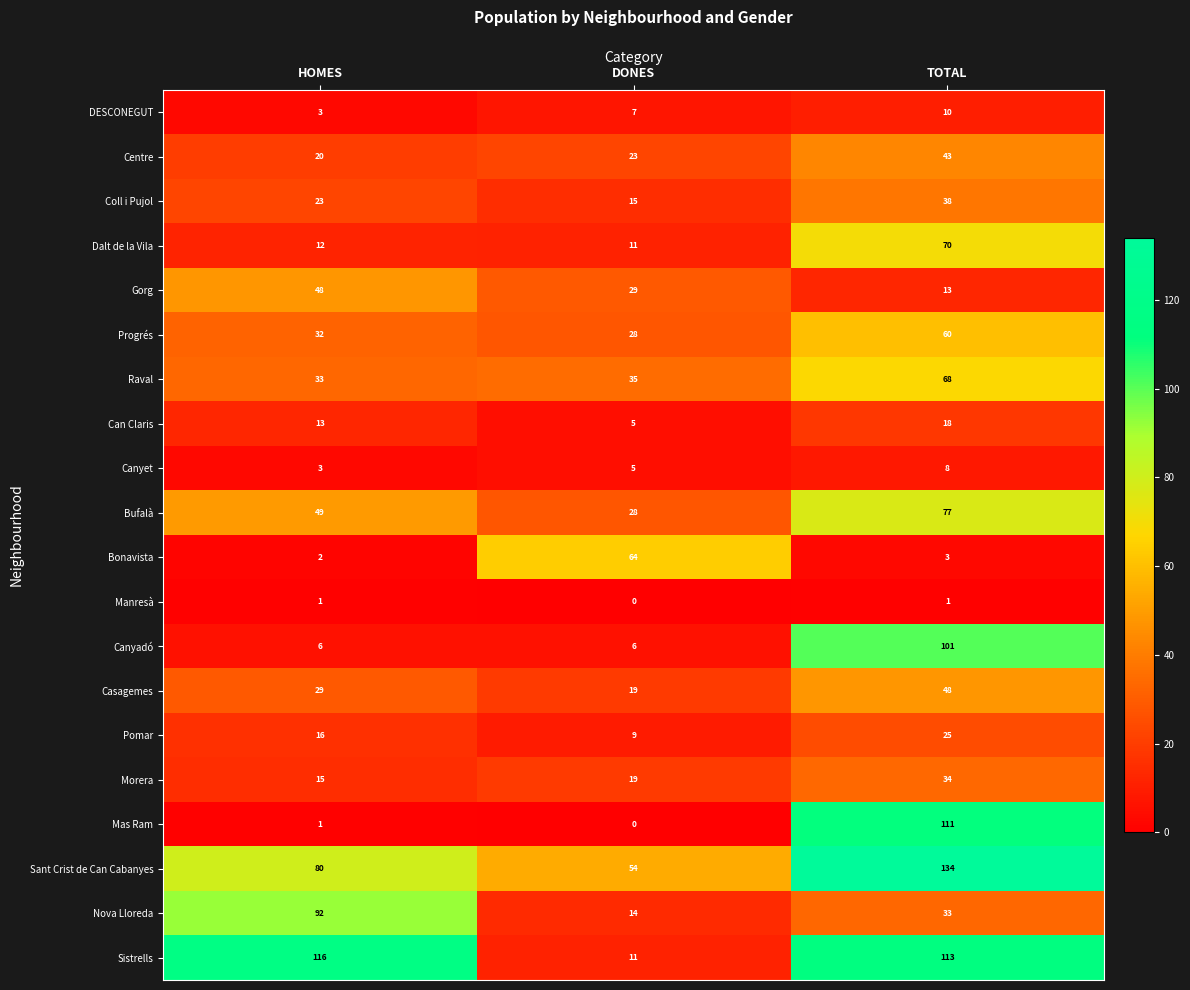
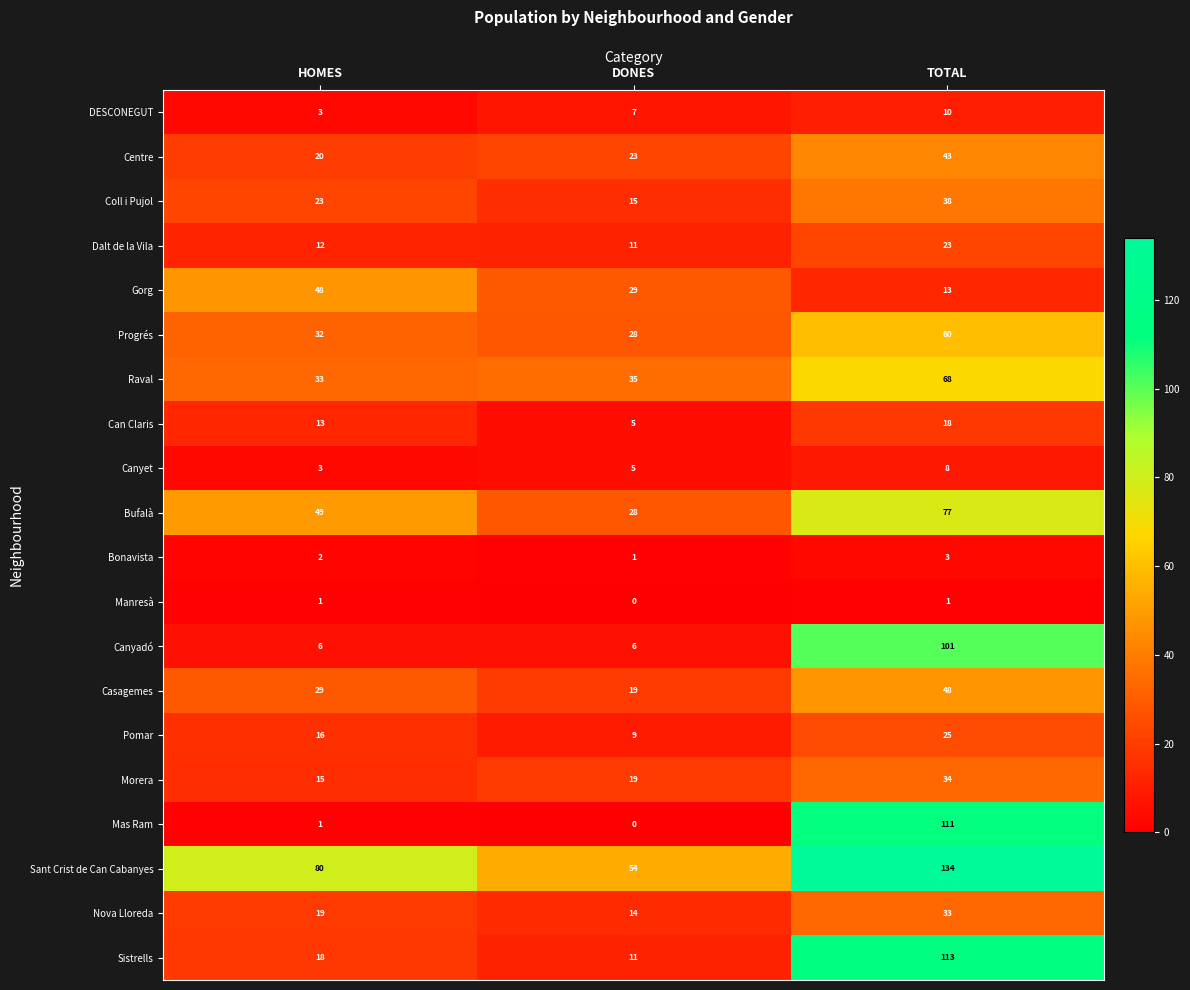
  {
    "DESCONEGUT": {
      "HOMES": 3,
      "DONES": 7,
      "TOTAL": 10
    },
    "Centre": {
      "HOMES": 20,
      "DONES": 23,
      "TOTAL": 43
    },
    "Coll i Pujol": {
      "HOMES": 23,
      "DONES": 15,
      "TOTAL": 38
    },
    "Dalt de la Vila": {
      "HOMES": 12,
      "DONES": 11,
-     "TOTAL": 70
+     "TOTAL": 23
    },
    "Gorg": {
      "HOMES": 48,
      "DONES": 29,
      "TOTAL": 13
    },
    "Progrés": {
      "HOMES": 32,
      "DONES": 28,
      "TOTAL": 60
    },
    "Raval": {
      "HOMES": 33,
      "DONES": 35,
      "TOTAL": 68
    },
    "Can Claris": {
      "HOMES": 13,
      "DONES": 5,
      "TOTAL": 18
    },
    "Canyet": {
      "HOMES": 3,
      "DONES": 5,
      "TOTAL": 8
    },
    "Bufalà": {
      "HOMES": 49,
      "DONES": 28,
      "TOTAL": 77
    },
    "Bonavista": {
      "HOMES": 2,
-     "DONES": 64,
+     "DONES": 1,
      "TOTAL": 3
    },
    "Manresà": {
      "HOMES": 1,
      "DONES": 0,
      "TOTAL": 1
    },
    "Canyadó": {
      "HOMES": 6,
      "DONES": 6,
      "TOTAL": 101
    },
    "Casagemes": {
      "HOMES": 29,
      "DONES": 19,
      "TOTAL": 48
    },
    "Pomar": {
      "HOMES": 16,
      "DONES": 9,
      "TOTAL": 25
    },
    "Morera": {
      "HOMES": 15,
      "DONES": 19,
      "TOTAL": 34
    },
    "Mas Ram": {
      "HOMES": 1,
      "DONES": 0,
      "TOTAL": 111
    },
    "Sant Crist de Can Cabanyes": {
      "HOMES": 80,
      "DONES": 54,
      "TOTAL": 134
    },
    "Nova Lloreda": {
-     "HOMES": 92,
+     "HOMES": 19,
      "DONES": 14,
      "TOTAL": 33
    },
    "Sistrells": {
-     "HOMES": 116,
+     "HOMES": 18,
      "DONES": 11,
      "TOTAL": 113
    }
  }
